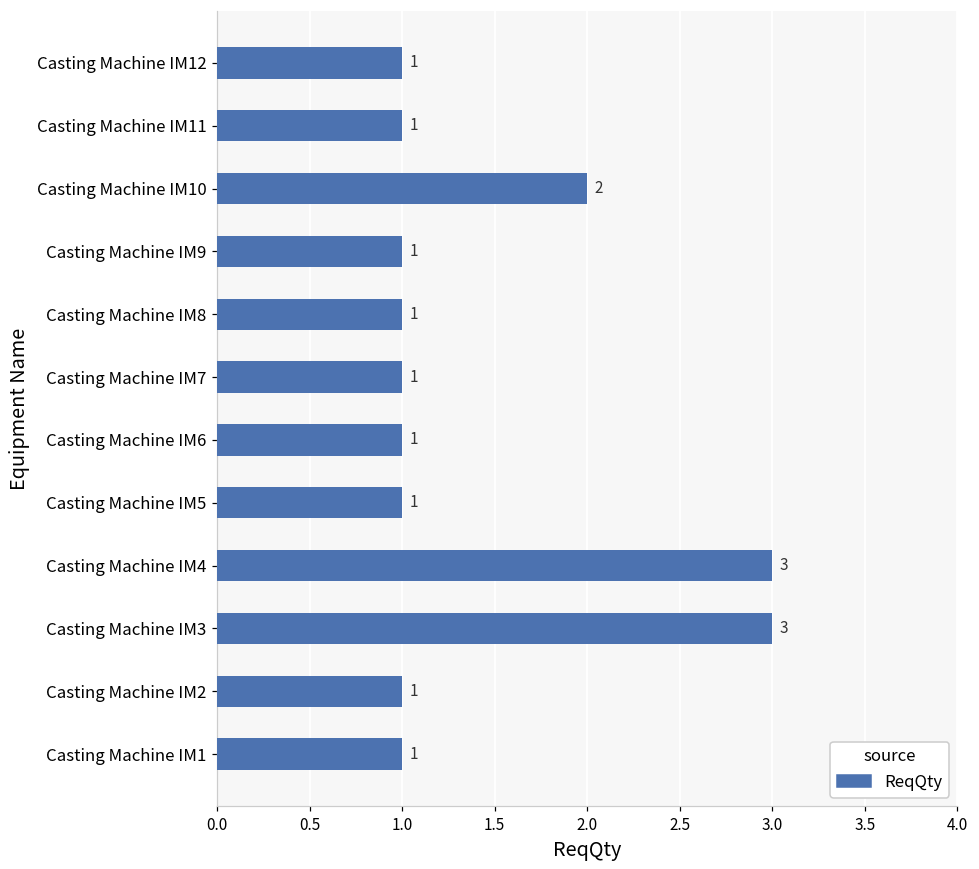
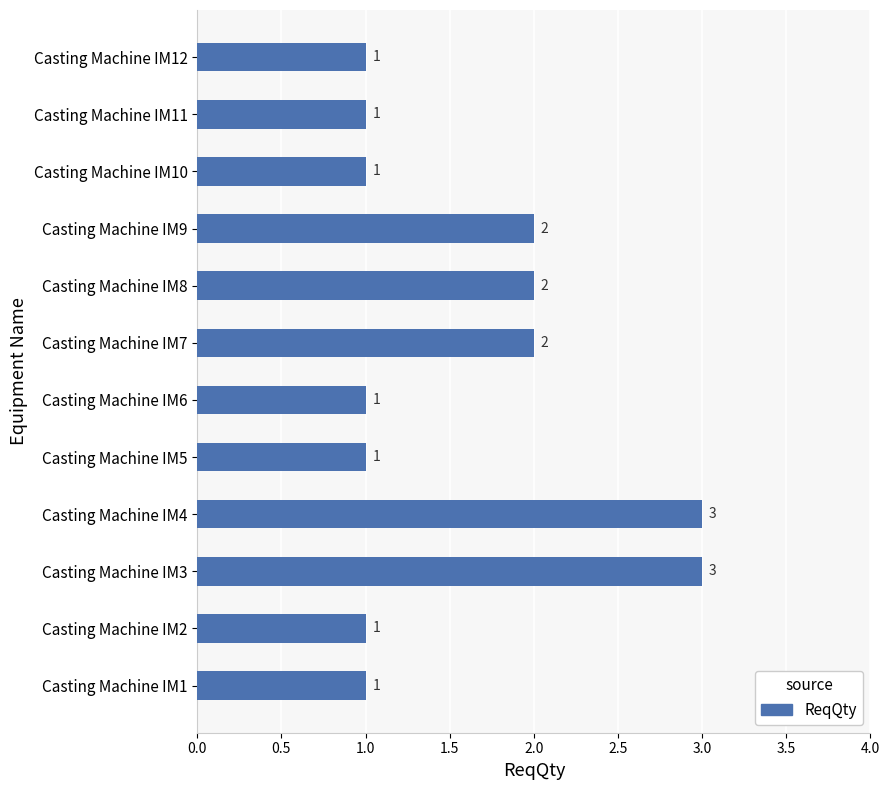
  {
    "Casting Machine IM12": 1,
    "Casting Machine IM11": 1,
-   "Casting Machine IM10": 2,
-   "Casting Machine IM9": 1,
-   "Casting Machine IM8": 1,
-   "Casting Machine IM7": 1,
+   "Casting Machine IM10": 1,
+   "Casting Machine IM9": 2,
+   "Casting Machine IM8": 2,
+   "Casting Machine IM7": 2,
    "Casting Machine IM6": 1,
    "Casting Machine IM5": 1,
    "Casting Machine IM4": 3,
    "Casting Machine IM3": 3,
    "Casting Machine IM2": 1,
    "Casting Machine IM1": 1
  }
